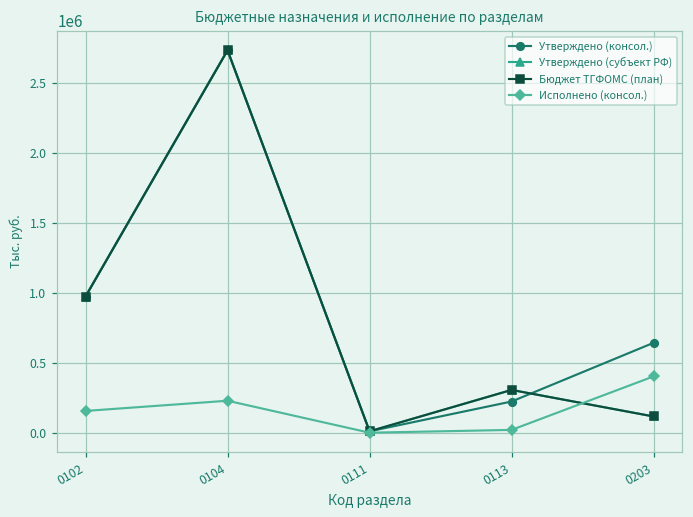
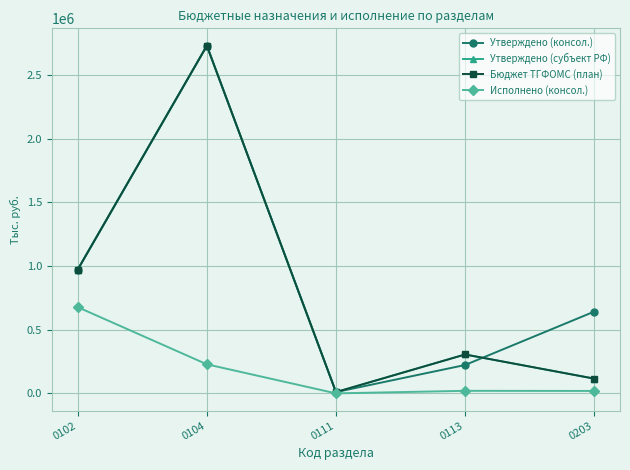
  {
    "Утверждено (консол.)": {
      "0113": 220000,
      "0203": 640000
    },
    "Бюджет ТГФОМС (план)": {
      "0113": 310000,
      "0203": 120000
    },
    "Исполнено (консол.)": {
-     "0102": 160000,
+     "0102": 680000,
      "0104": 230000,
      "0113": 20000,
-     "0203": 400000
+     "0203": 20000
    }
  }
